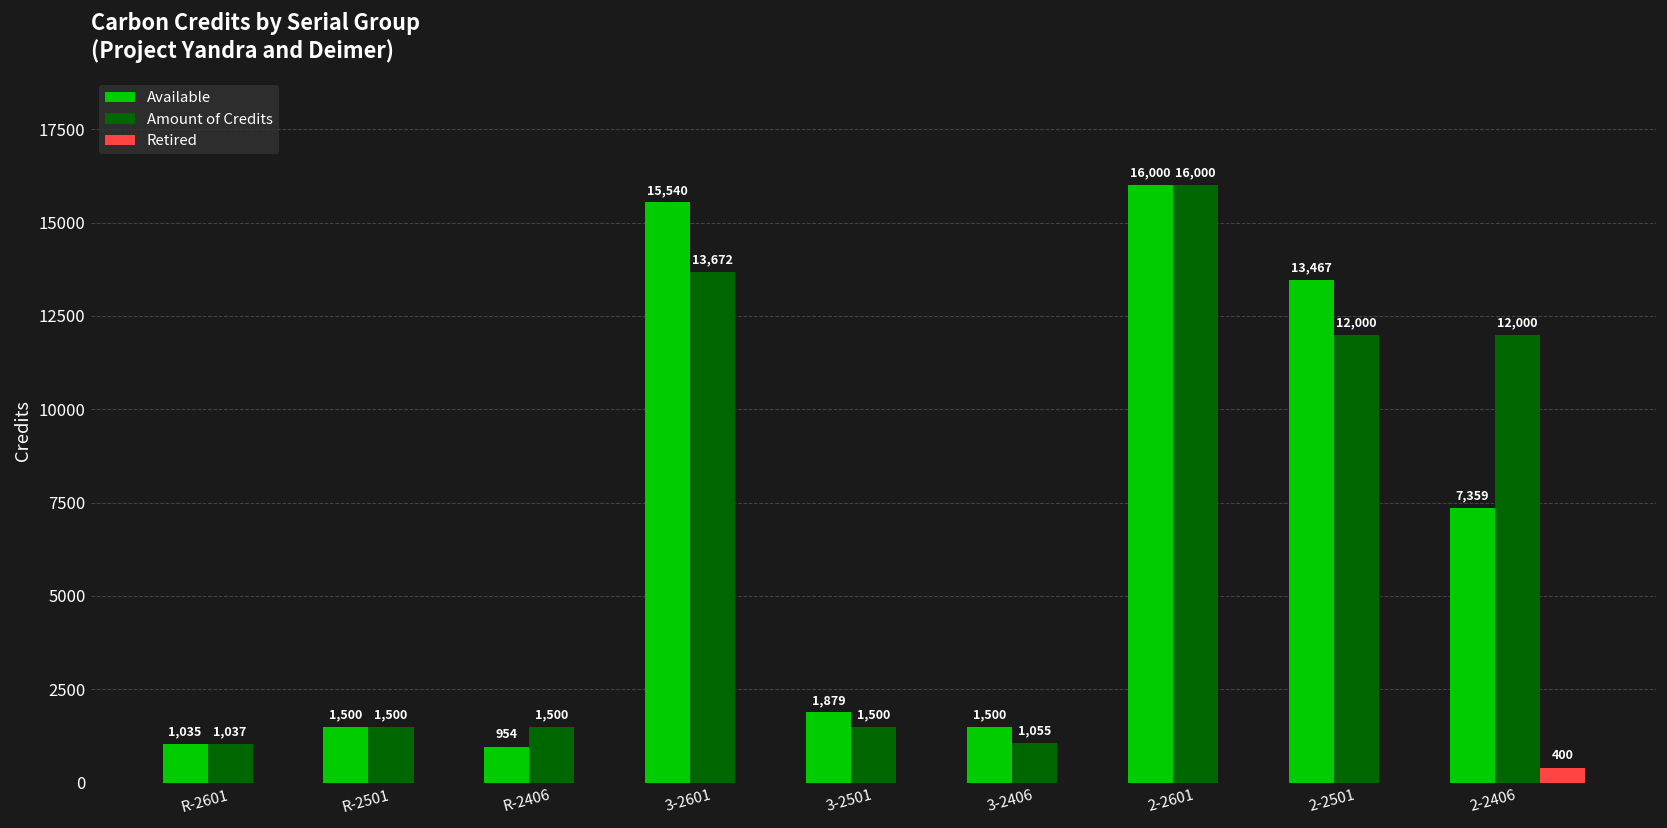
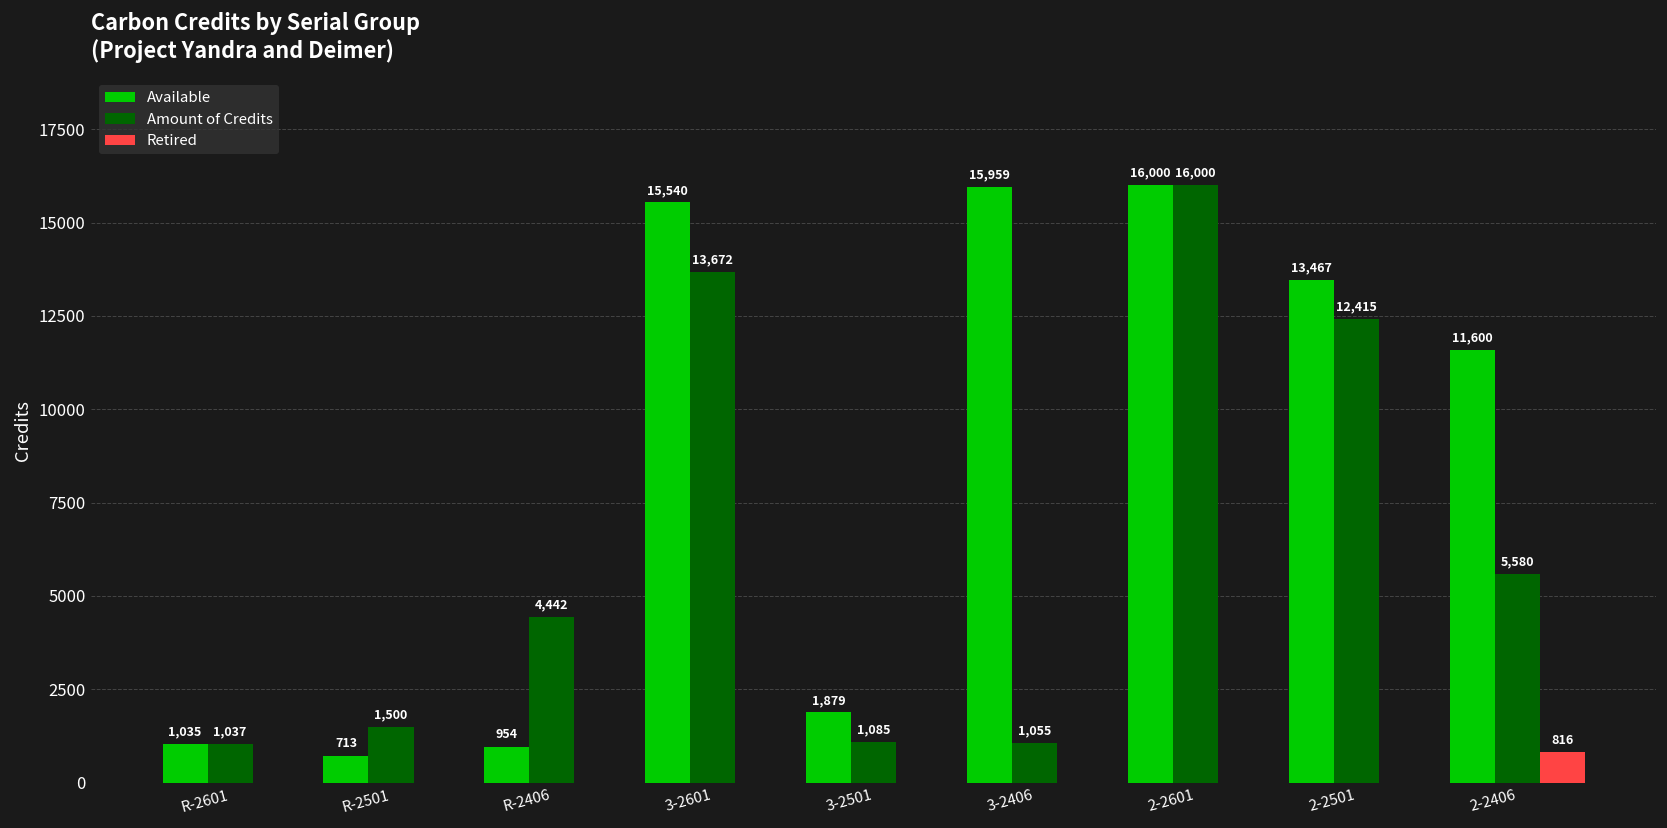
  {
    "Available": {
      "R-2601": "1,035",
-     "R-2501": "1,500",
+     "R-2501": "713",
      "R-2406": "954",
      "3-2601": "15,540",
      "3-2501": "1,879",
-     "3-2406": "1,500",
+     "3-2406": "15,959",
      "2-2601": "16,000",
      "2-2501": "13,467",
-     "2-2406": "7,359"
+     "2-2406": "11,600"
    },
    "Amount of Credits": {
      "R-2601": "1,037",
      "R-2501": "1,500",
-     "R-2406": "1,500",
+     "R-2406": "4,442",
      "3-2601": "13,672",
-     "3-2501": "1,500",
+     "3-2501": "1,085",
      "3-2406": "1,055",
      "2-2601": "16,000",
-     "2-2501": "12,000",
-     "2-2406": "12,000"
+     "2-2501": "12,415",
+     "2-2406": "5,580"
    },
    "Retired": {
-     "2-2406": "400"
+     "2-2406": "816"
    }
  }
